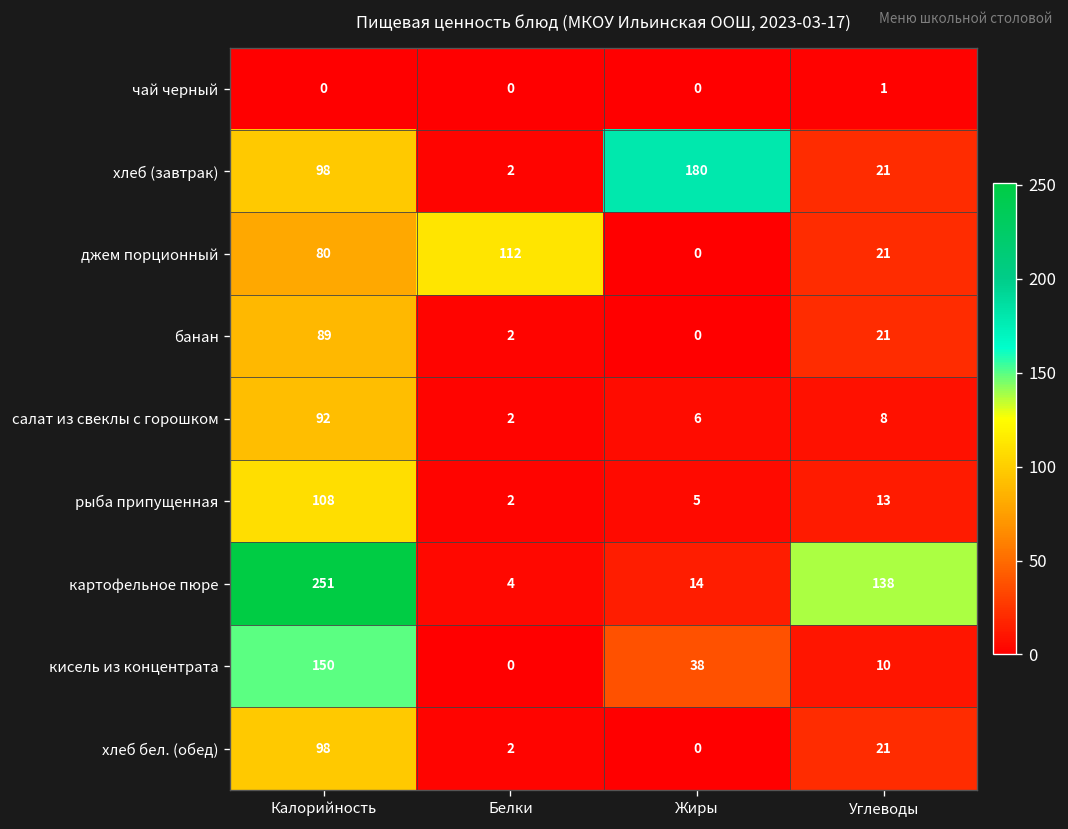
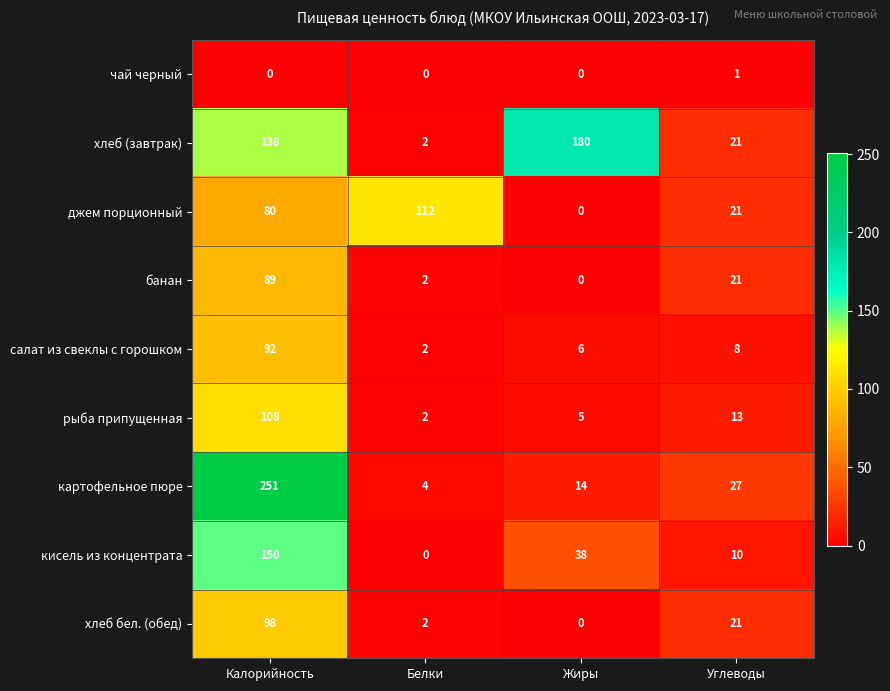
  {
    "чай черный": {
      "Калорийность": 0,
      "Белки": 0,
      "Жиры": 0,
      "Углеводы": 1
    },
    "хлеб (завтрак)": {
-     "Калорийность": 98,
+     "Калорийность": 138,
      "Белки": 2,
      "Жиры": 180,
      "Углеводы": 21
    },
    "джем порционный": {
      "Калорийность": 80,
      "Белки": 112,
      "Жиры": 0,
      "Углеводы": 21
    },
    "банан": {
      "Калорийность": 89,
      "Белки": 2,
      "Жиры": 0,
      "Углеводы": 21
    },
    "салат из свеклы с горошком": {
      "Калорийность": 92,
      "Белки": 2,
      "Жиры": 6,
      "Углеводы": 8
    },
    "рыба припущенная": {
      "Калорийность": 108,
      "Белки": 2,
      "Жиры": 5,
      "Углеводы": 13
    },
    "картофельное пюре": {
      "Калорийность": 251,
      "Белки": 4,
      "Жиры": 14,
-     "Углеводы": 138
+     "Углеводы": 27
    },
    "кисель из концентрата": {
      "Калорийность": 150,
      "Белки": 0,
      "Жиры": 38,
      "Углеводы": 10
    },
    "хлеб бел. (обед)": {
      "Калорийность": 98,
      "Белки": 2,
      "Жиры": 0,
      "Углеводы": 21
    }
  }
